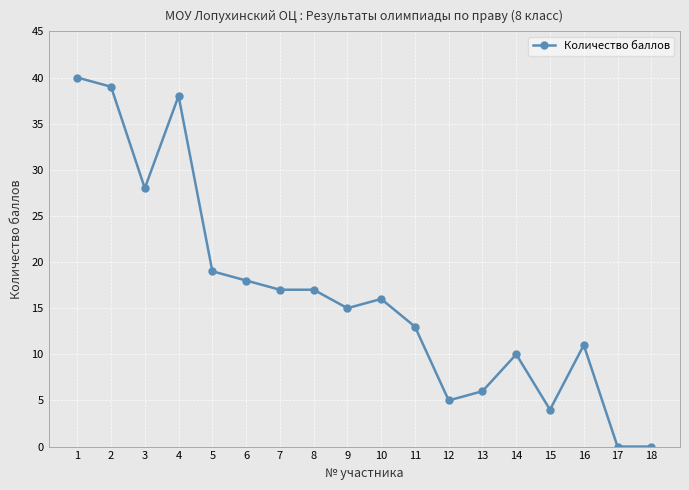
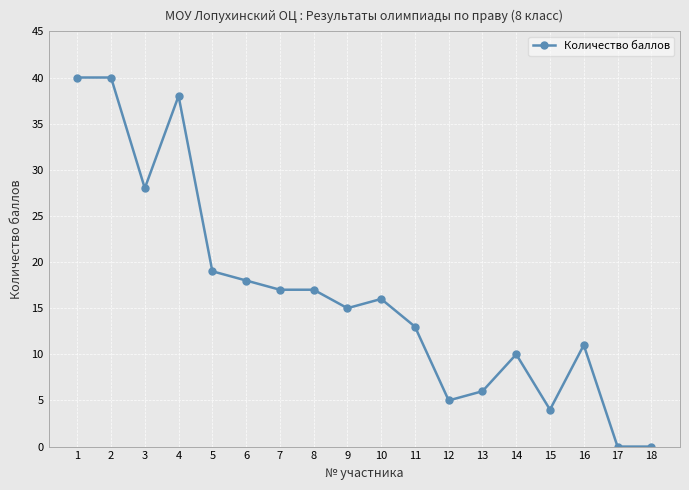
  {
    "1": 40,
-   "2": 39,
+   "2": 40,
    "3": 28,
    "4": 38,
    "5": 19,
    "6": 18,
    "7": 17,
    "8": 17,
    "9": 15,
    "10": 16,
    "11": 13,
    "12": 5,
    "13": 6,
    "14": 10,
    "15": 4,
    "16": 11,
    "17": 0,
    "18": 0
  }
